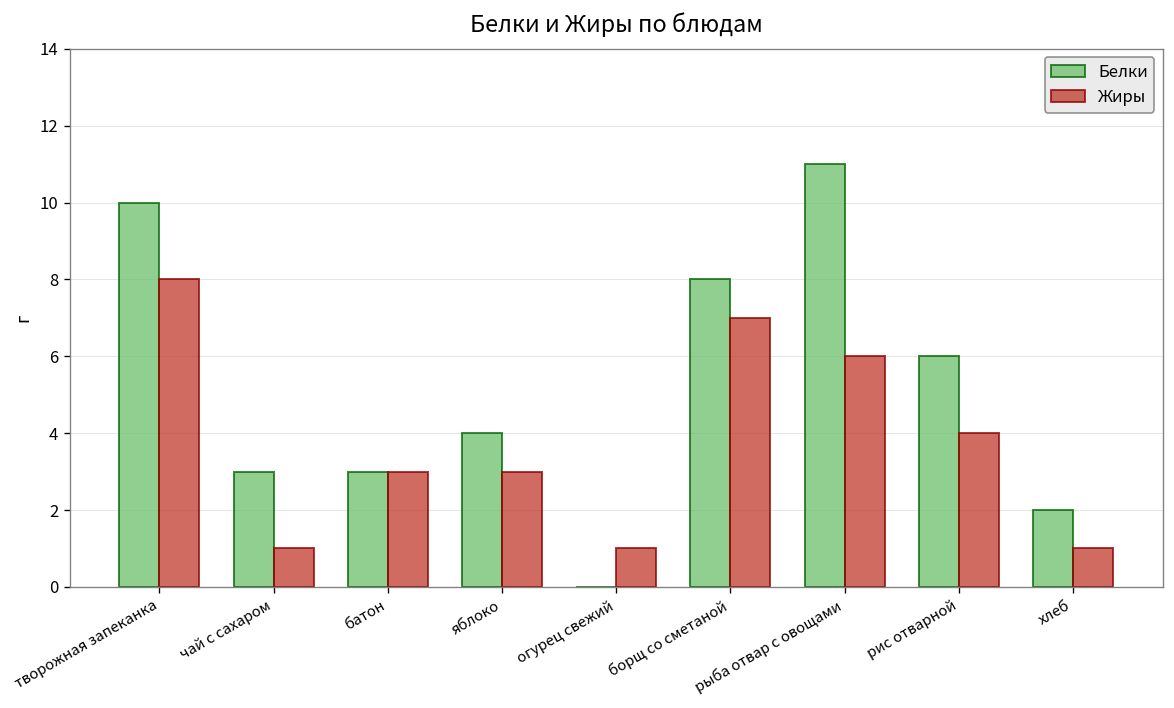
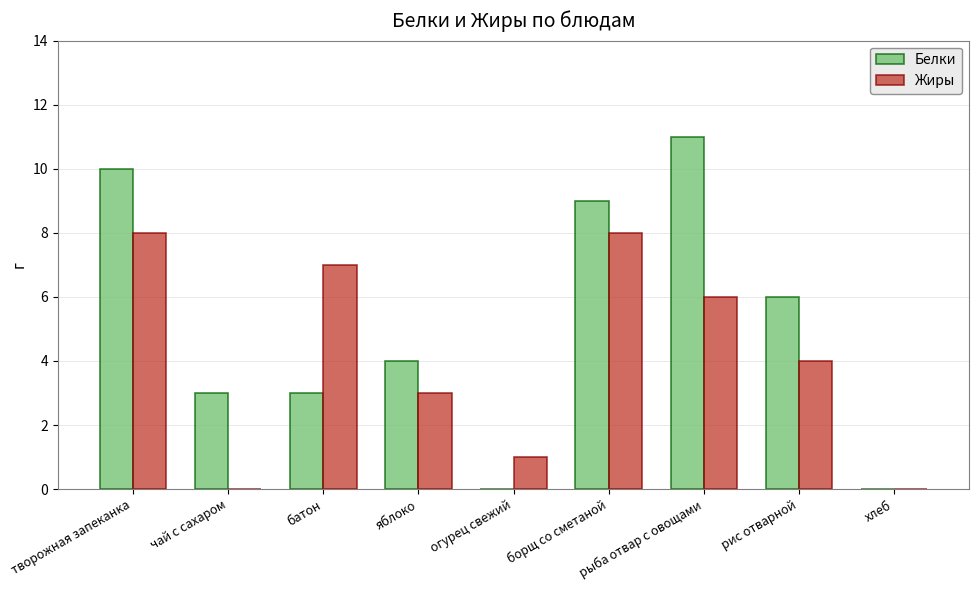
  {
    "Белки": {
      "творожная запеканка": 10,
      "чай с сахаром": 3,
      "батон": 3,
      "яблоко": 4,
      "огурец свежий": 0,
-     "борщ со сметаной": 8,
+     "борщ со сметаной": 9,
      "рыба отвар с овощами": 11,
      "рис отварной": 6,
-     "хлеб": 2
+     "хлеб": 0
    },
    "Жиры": {
      "творожная запеканка": 8,
-     "чай с сахаром": 1,
-     "батон": 3,
+     "чай с сахаром": 0,
+     "батон": 7,
      "яблоко": 3,
      "огурец свежий": 1,
-     "борщ со сметаной": 7,
+     "борщ со сметаной": 8,
      "рыба отвар с овощами": 6,
      "рис отварной": 4,
-     "хлеб": 1
+     "хлеб": 0
    }
  }
